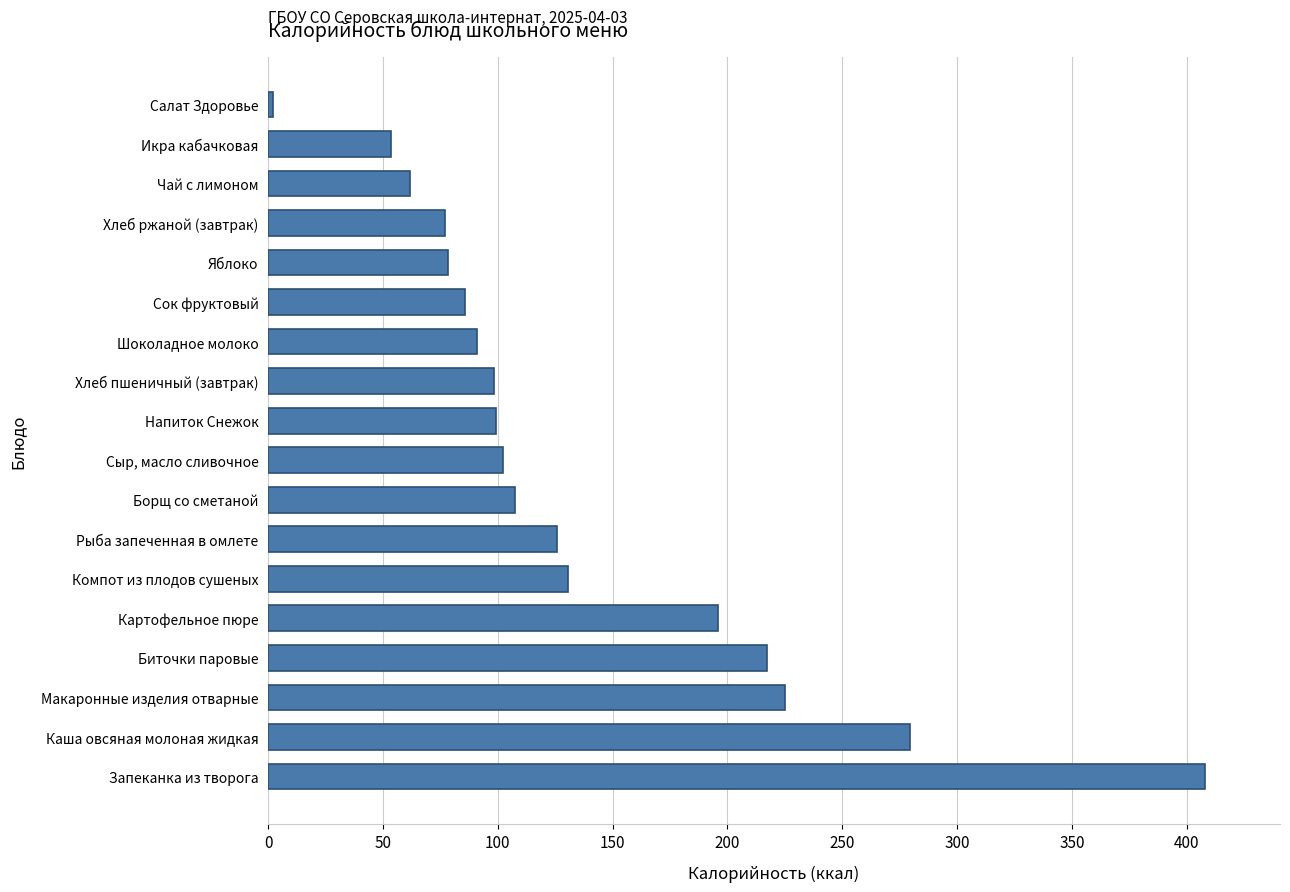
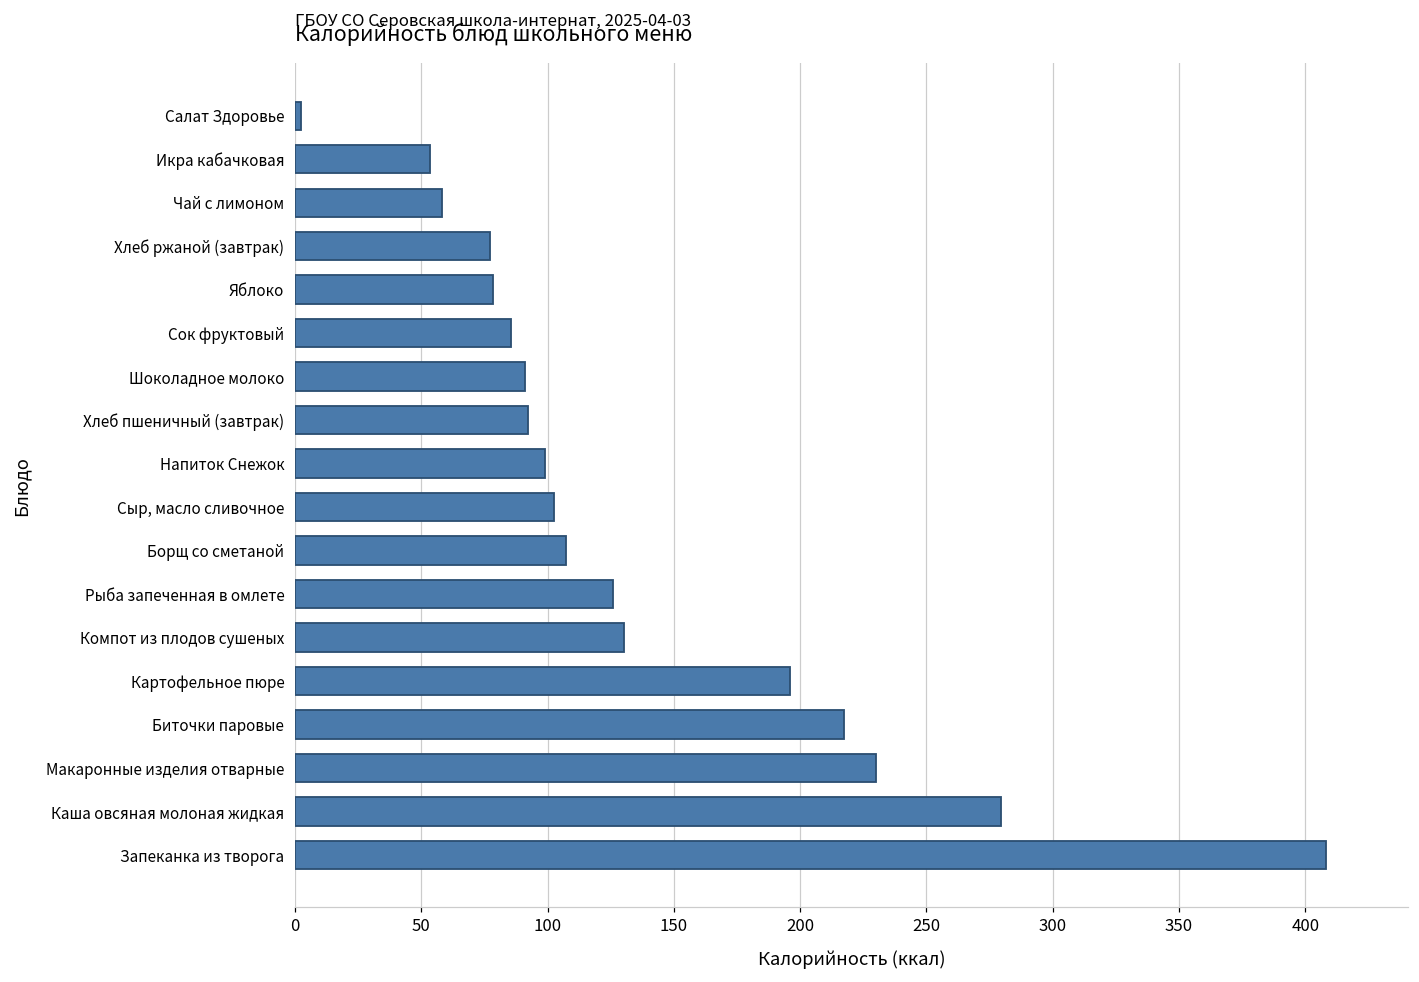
  {
    "Салат Здоровье": 2,
    "Икра кабачковая": 53,
-   "Чай с лимоном": 62,
+   "Чай с лимоном": 58,
    "Хлеб ржаной (завтрак)": 77,
    "Яблоко": 78,
    "Сок фруктовый": 86,
    "Шоколадное молоко": 91,
-   "Хлеб пшеничный (завтрак)": 98,
+   "Хлеб пшеничный (завтрак)": 92,
    "Напиток Снежок": 99,
    "Сыр, масло сливочное": 102,
    "Борщ со сметаной": 107,
    "Рыба запеченная в омлете": 126,
    "Компот из плодов сушеных": 130,
    "Картофельное пюре": 196,
    "Биточки паровые": 217,
-   "Макаронные изделия отварные": 225,
+   "Макаронные изделия отварные": 230,
    "Каша овсяная молоная жидкая": 280,
    "Запеканка из творога": 408
  }
